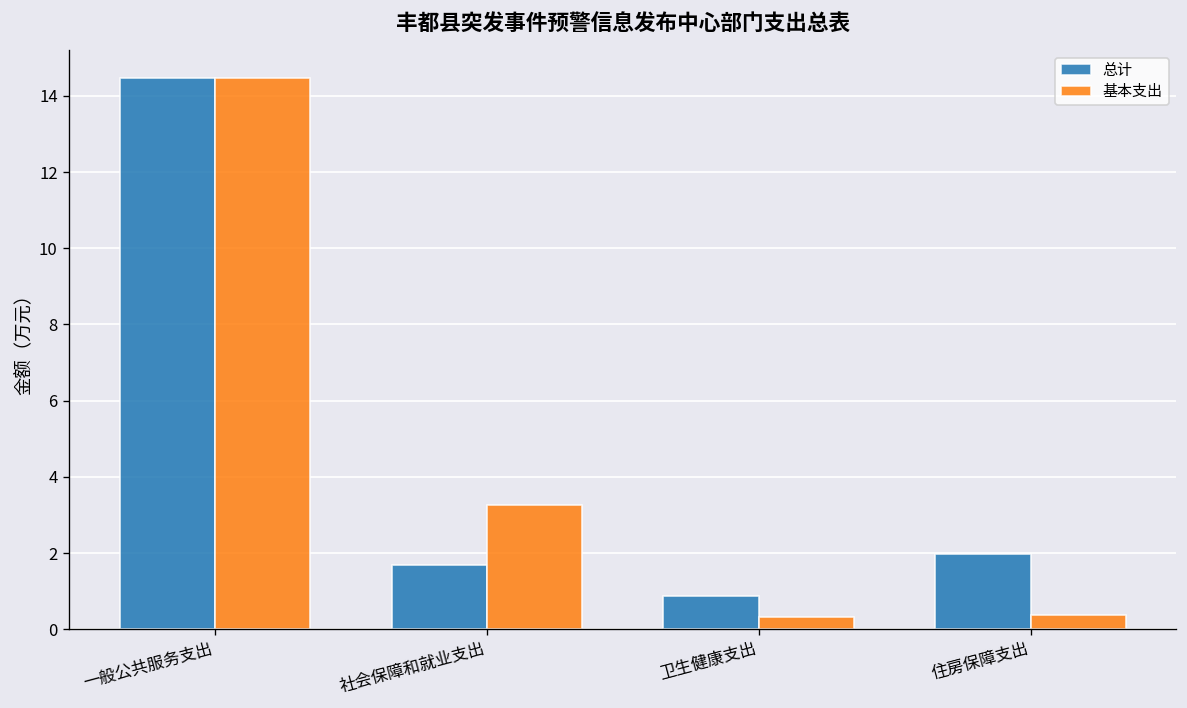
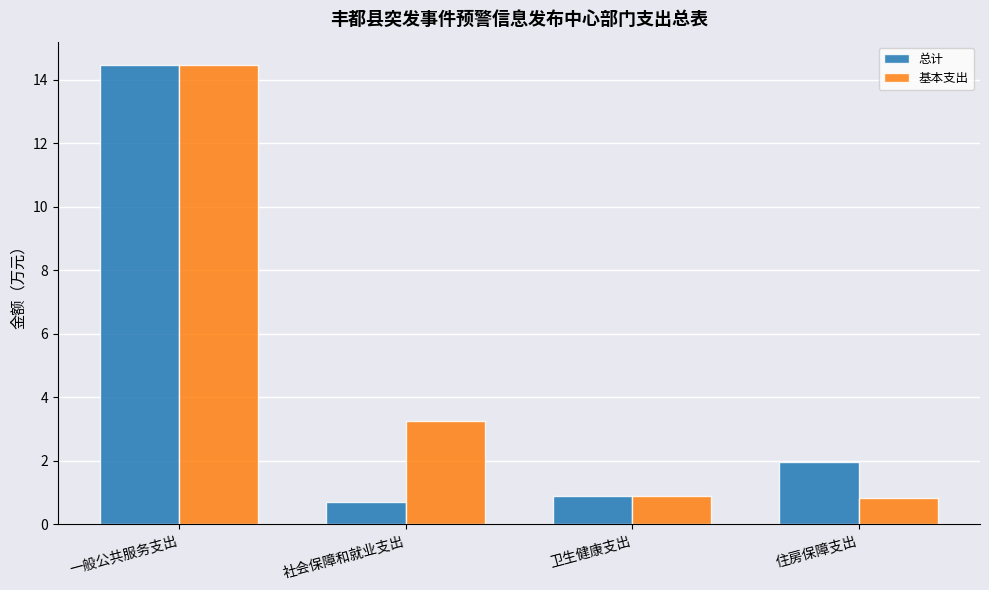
  {
    "总计": {
      "一般公共服务支出": 14.5,
-     "社会保障和就业支出": 1.7,
+     "社会保障和就业支出": 0.7,
      "卫生健康支出": 0.9,
      "住房保障支出": 2.0
    },
    "基本支出": {
      "一般公共服务支出": 14.5,
      "社会保障和就业支出": 3.3,
-     "卫生健康支出": 0.3,
-     "住房保障支出": 0.4
+     "卫生健康支出": 0.9,
+     "住房保障支出": 0.8
    }
  }
